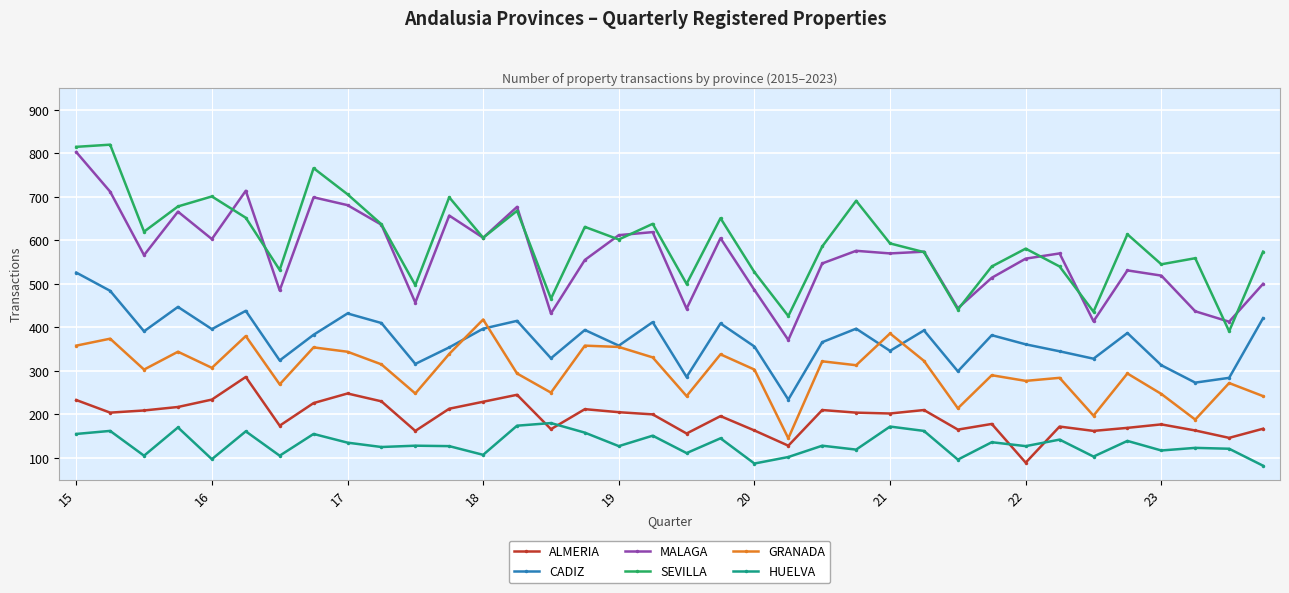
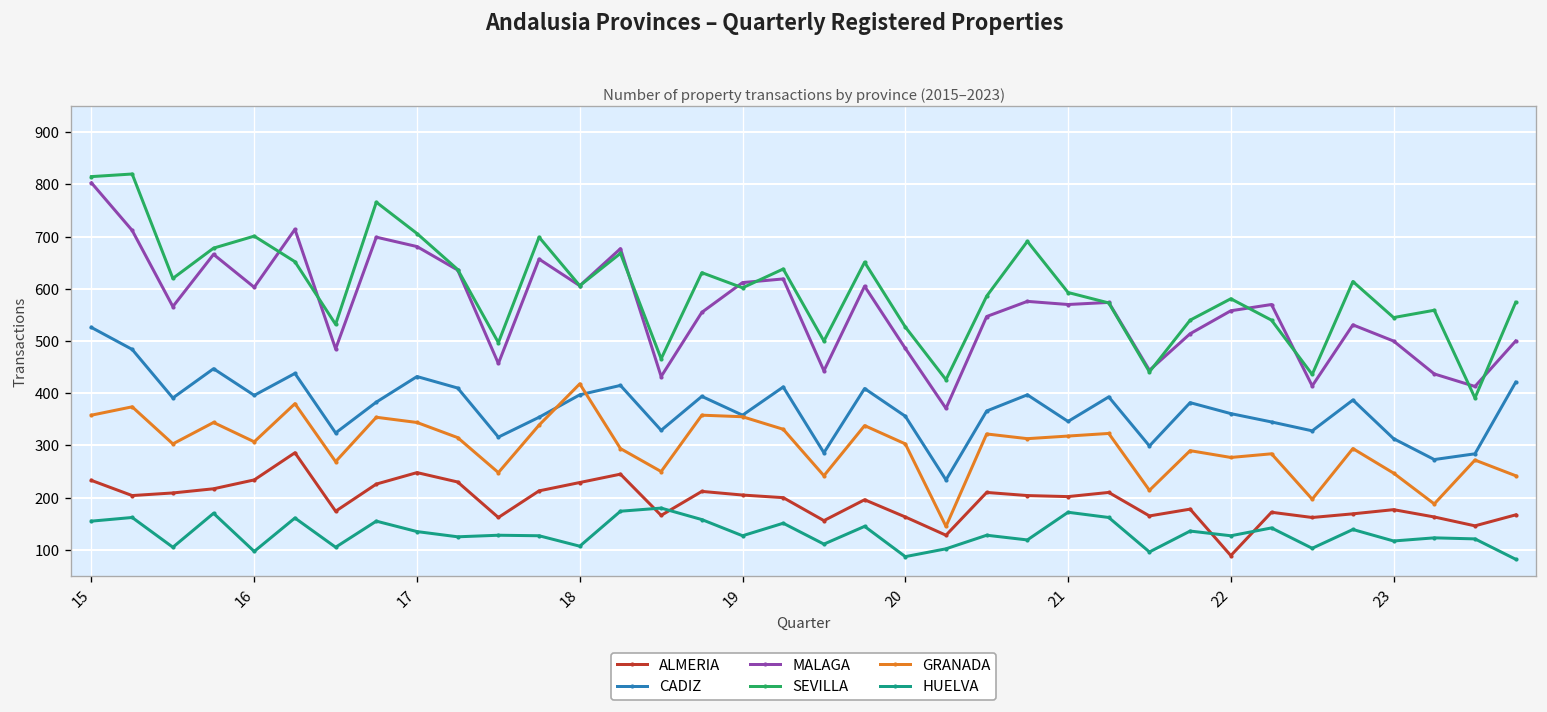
  {
    "ALMERIA": {
      "15": 230,
      "16": 230,
      "17": 250,
      "18": 230,
      "19": 210,
      "20": 160,
      "21": 200,
      "22": 90,
      "23": 180
    },
    "CADIZ": {
      "15": 530,
      "16": 400,
      "17": 430,
      "18": 400,
      "20": 360,
      "21": 350,
      "22": 360,
      "23": 310
    },
    "MALAGA": {
      "15": 800,
      "16": 600,
      "17": 680,
      "19": 610,
      "20": 490,
      "21": 570,
      "22": 560,
-     "23": 520
+     "23": 500
    },
    "GRANADA": {
      "15": 360,
      "16": 310,
      "17": 340,
      "18": 420,
      "20": 300,
-     "21": 390,
+     "21": 320,
      "22": 280,
      "23": 250
    }
  }
